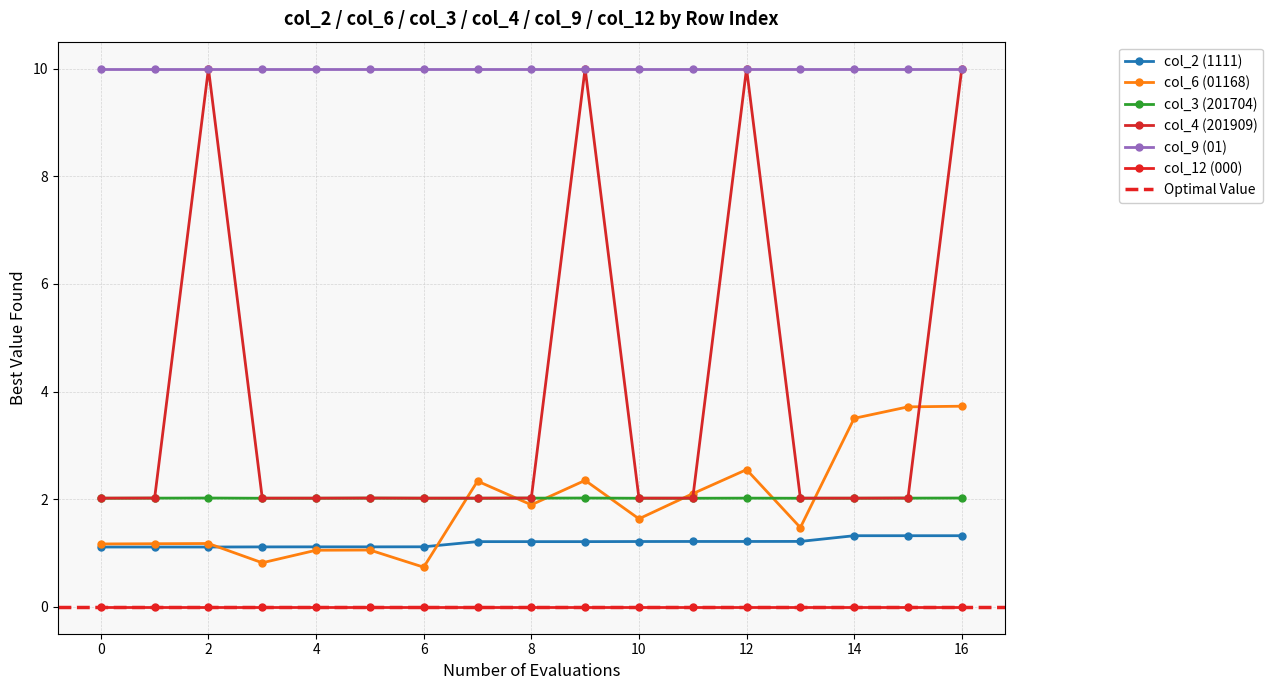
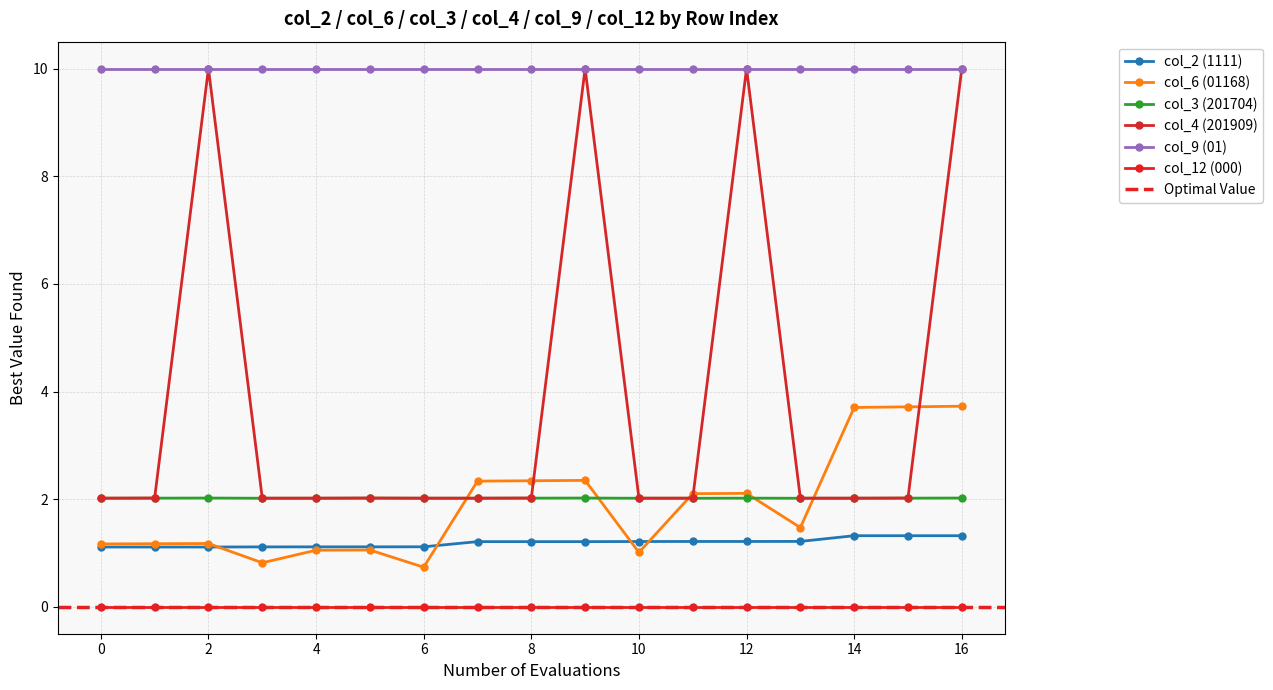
  {
    "col_2 (1111)": {
      "0": 1.1,
      "2": 1.1,
      "4": 1.1,
      "6": 1.1,
      "8": 1.2,
      "10": 1.2,
      "12": 1.2,
      "14": 1.3,
      "16": 1.3
    },
    "col_6 (01168)": {
      "0": 1.2,
      "2": 1.2,
      "4": 1.1,
      "6": 0.7,
-     "8": 1.9,
-     "10": 1.6,
-     "12": 2.5,
-     "14": 3.5,
+     "8": 2.3,
+     "10": 1.0,
+     "12": 2.1,
+     "14": 3.7,
      "16": 3.7
    },
    "col_3 (201704)": {
      "2": 2.0,
      "12": 2.0,
      "16": 2.0
    },
    "col_9 (01)": {
      "0": 10.0,
      "4": 10.0,
      "6": 10.0,
      "8": 10.0,
      "10": 10.0,
      "14": 10.0
    }
  }
